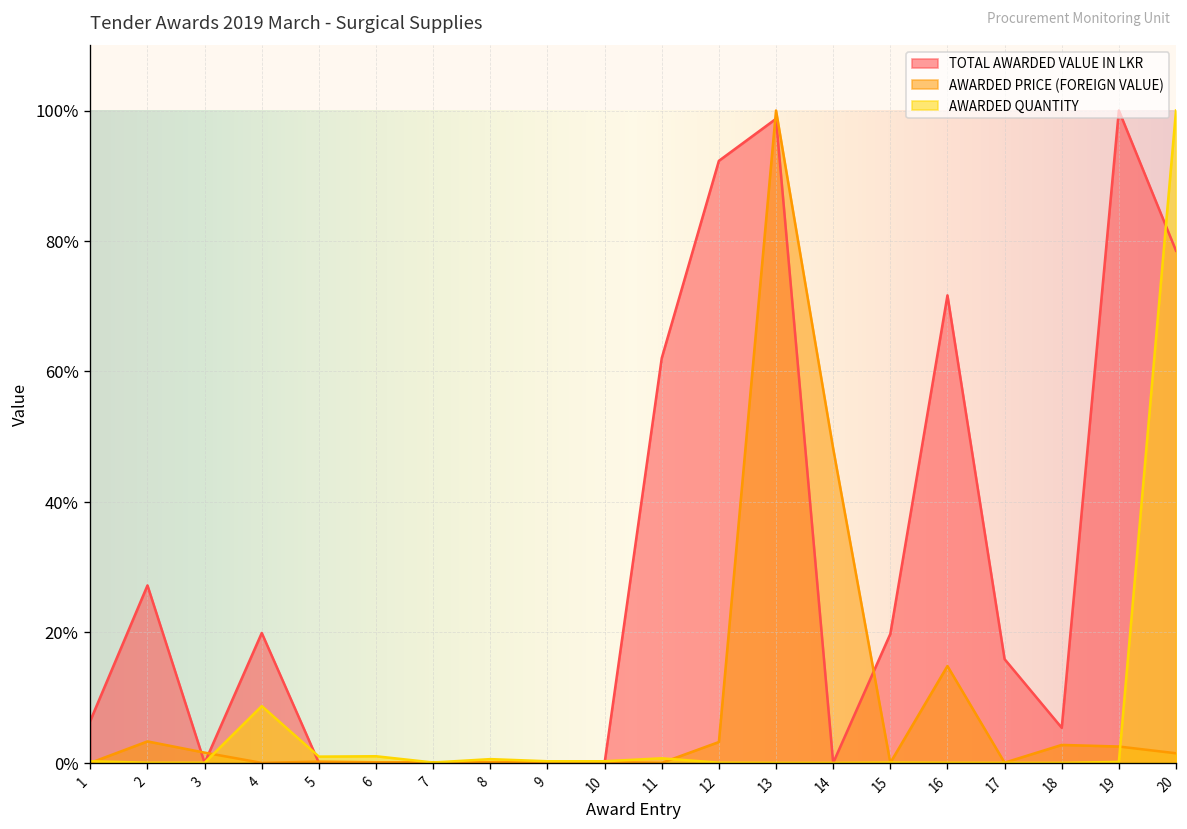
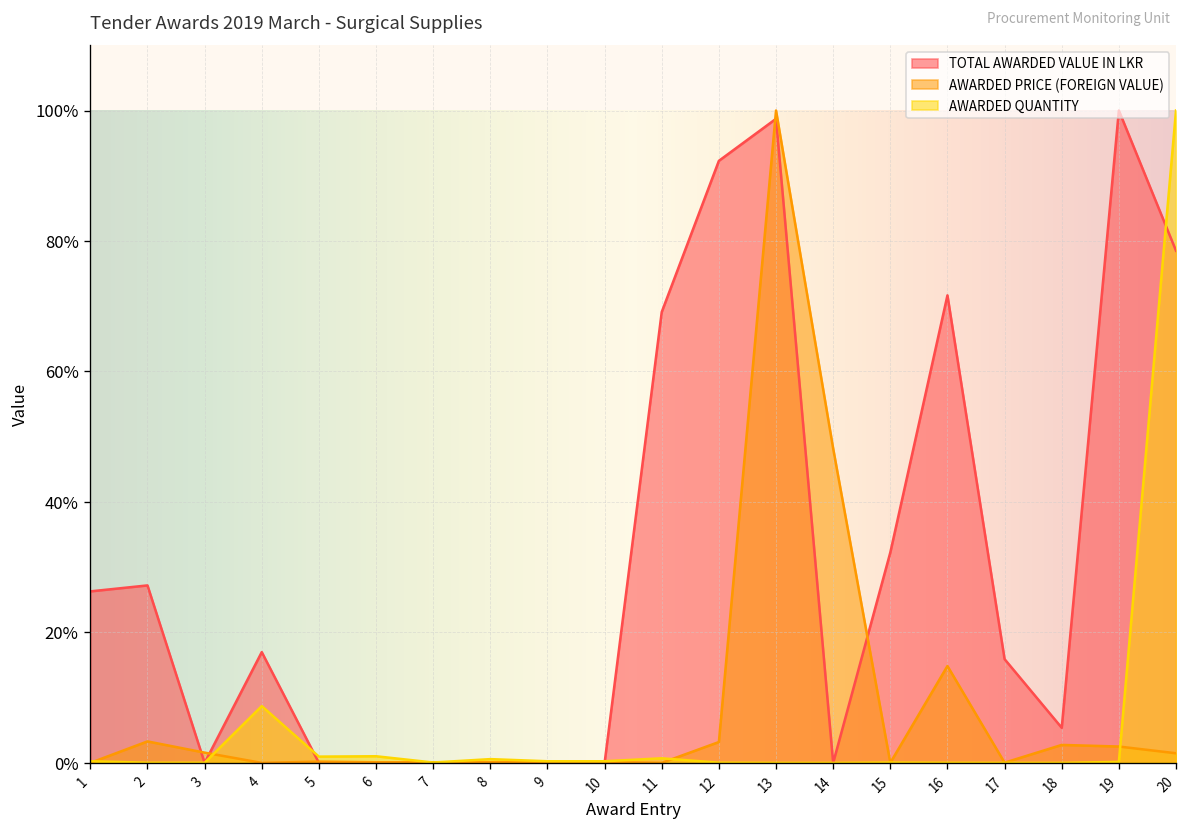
  {
    "TOTAL AWARDED VALUE IN LKR": {
-     "1": "6%",
+     "1": "26%",
      "2": "27%",
-     "4": "20%",
-     "11": "62%",
+     "4": "17%",
+     "11": "69%",
      "12": "92%",
      "13": "99%",
-     "15": "20%",
+     "15": "32%",
      "16": "72%",
      "17": "16%",
      "18": "5%",
      "20": "79%"
    }
  }
